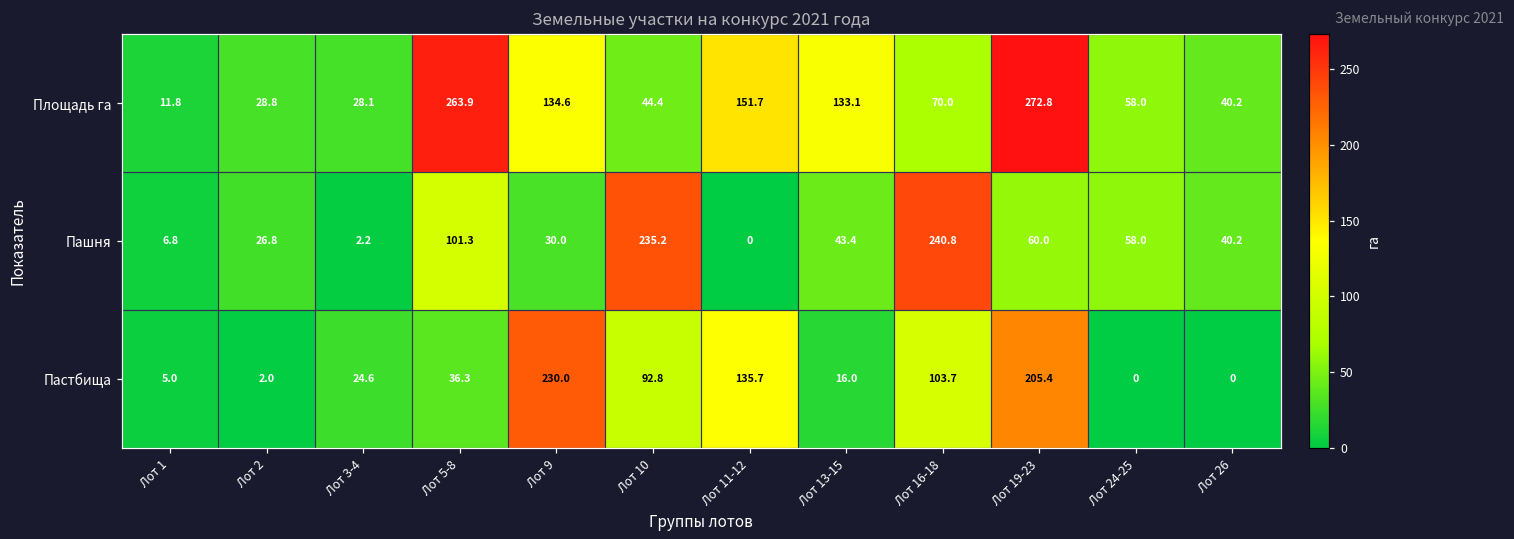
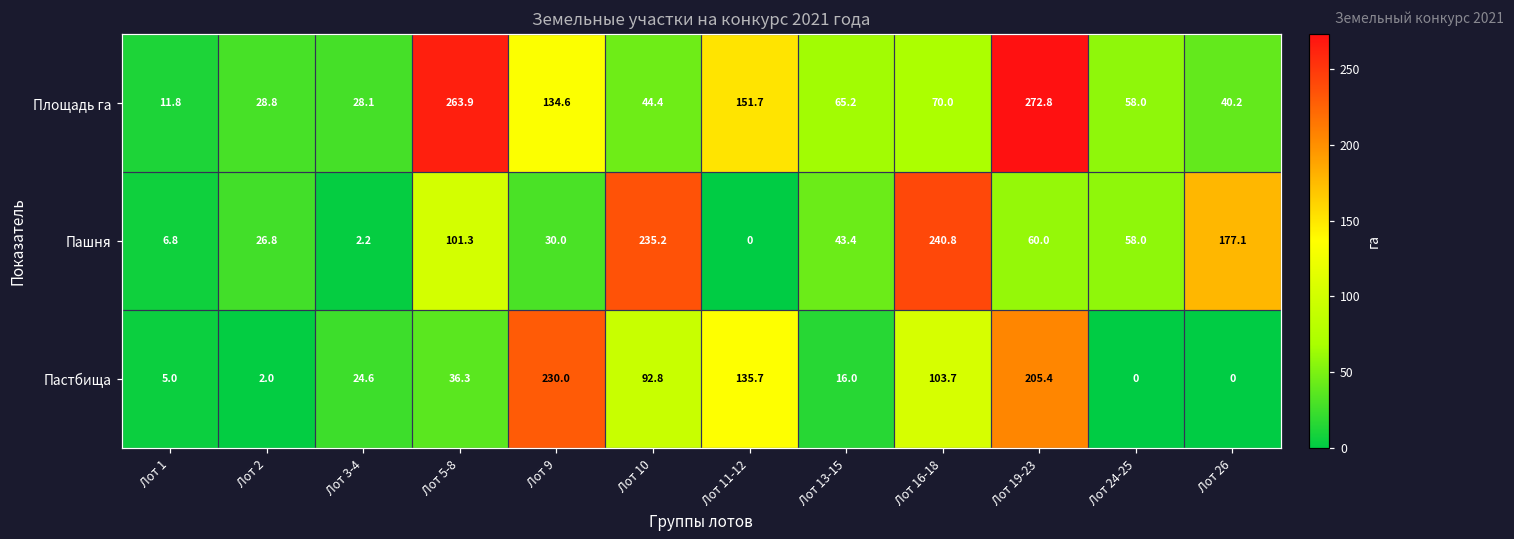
  {
    "Площадь га": {
      "Лот 1": 11.8,
      "Лот 2": 28.8,
      "Лот 3-4": 28.1,
      "Лот 5-8": 263.9,
      "Лот 9": 134.6,
      "Лот 10": 44.4,
      "Лот 11-12": 151.7,
-     "Лот 13-15": 133.1,
+     "Лот 13-15": 65.2,
      "Лот 16-18": 70.0,
      "Лот 19-23": 272.8,
      "Лот 24-25": 58.0,
      "Лот 26": 40.2
    },
    "Пашня": {
      "Лот 1": 6.8,
      "Лот 2": 26.8,
      "Лот 3-4": 2.2,
      "Лот 5-8": 101.3,
      "Лот 9": 30.0,
      "Лот 10": 235.2,
      "Лот 11-12": 0,
      "Лот 13-15": 43.4,
      "Лот 16-18": 240.8,
      "Лот 19-23": 60.0,
      "Лот 24-25": 58.0,
-     "Лот 26": 40.2
+     "Лот 26": 177.1
    },
    "Пастбища": {
      "Лот 1": 5.0,
      "Лот 2": 2.0,
      "Лот 3-4": 24.6,
      "Лот 5-8": 36.3,
      "Лот 9": 230.0,
      "Лот 10": 92.8,
      "Лот 11-12": 135.7,
      "Лот 13-15": 16.0,
      "Лот 16-18": 103.7,
      "Лот 19-23": 205.4,
      "Лот 24-25": 0,
      "Лот 26": 0
    }
  }
